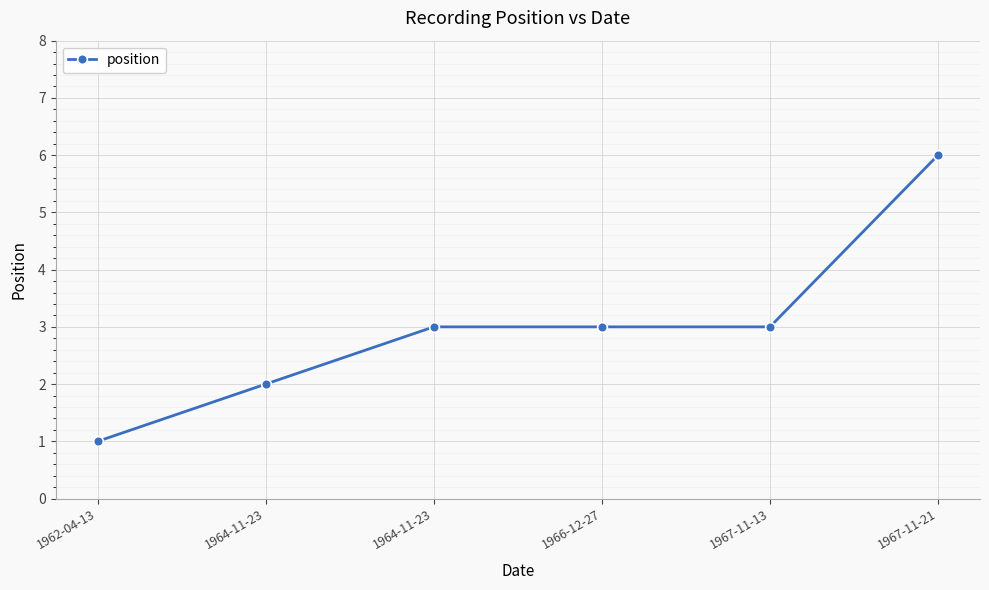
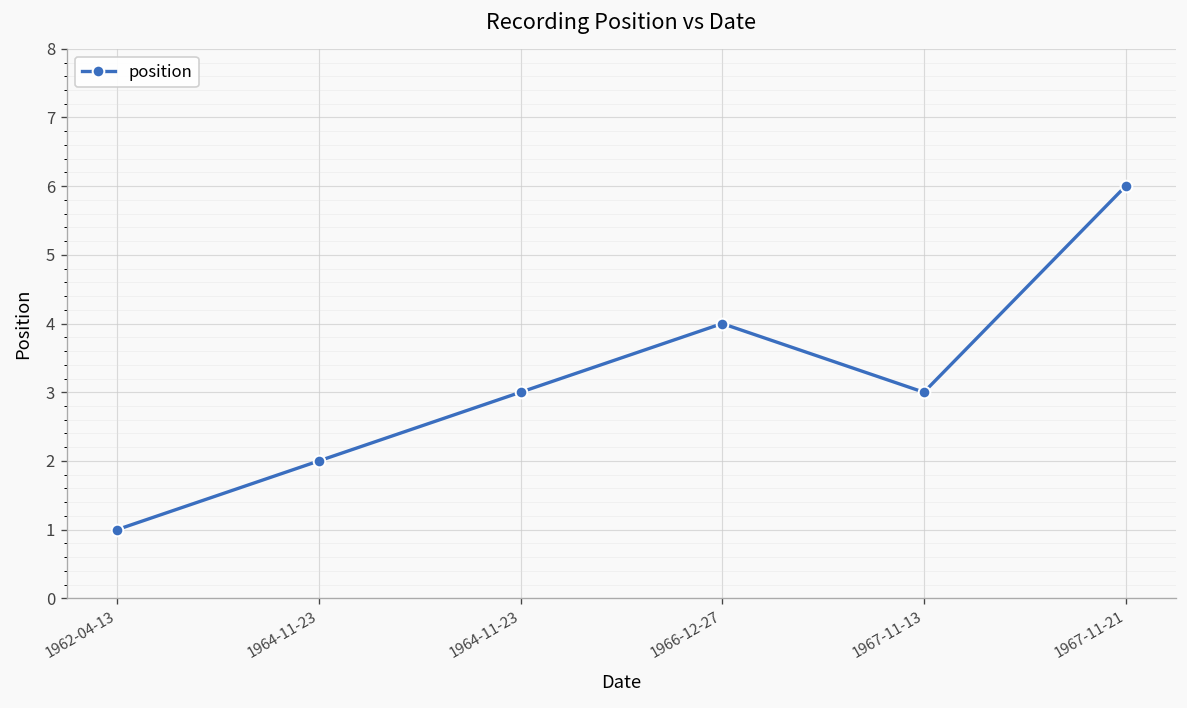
  {
    "1962-04-13": 1,
-   "1966-12-27": 3,
+   "1966-12-27": 4,
    "1967-11-13": 3,
    "1967-11-21": 6
  }
